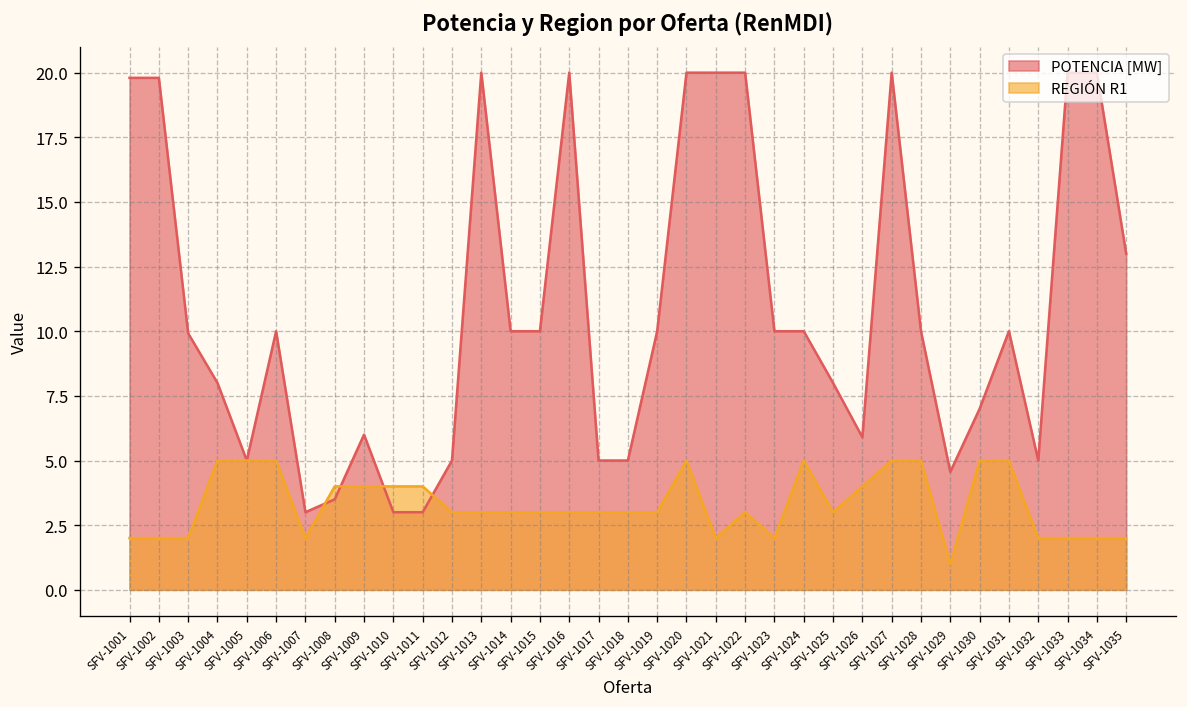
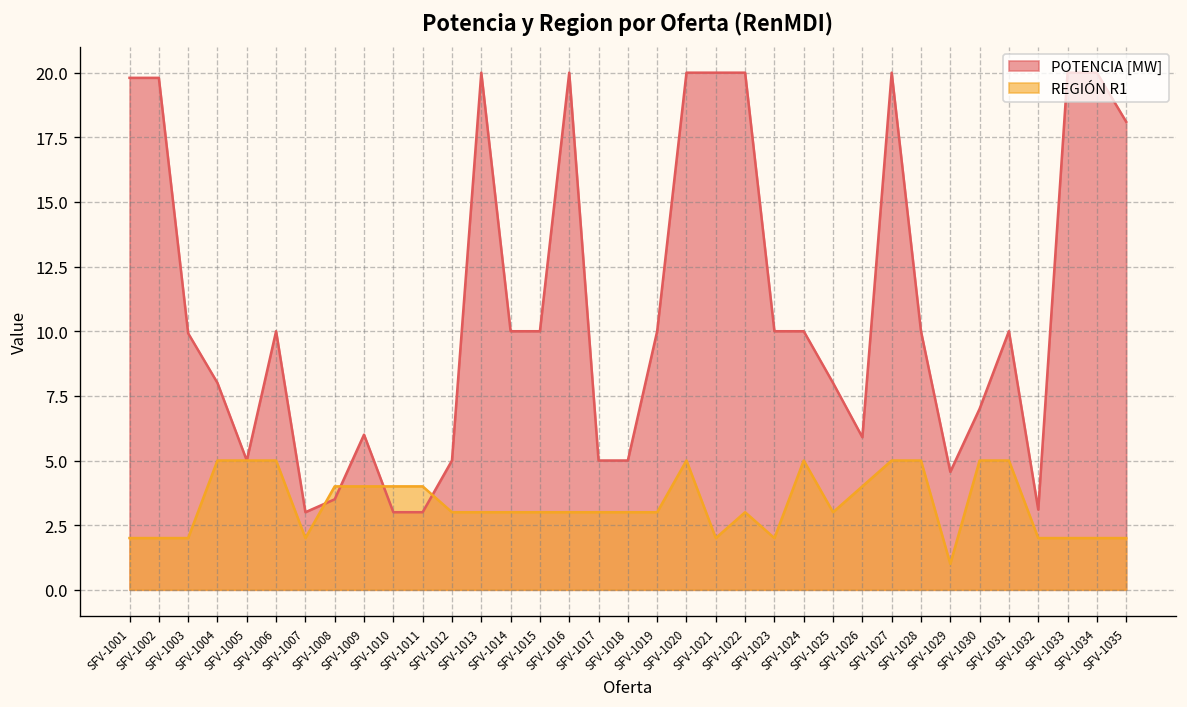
  {
    "POTENCIA [MW]": {
      "SFV-1001": 19.8,
      "SFV-1002": 19.8,
      "SFV-1003": 9.9,
      "SFV-1004": 8.0,
      "SFV-1006": 10.0,
      "SFV-1007": 3.0,
      "SFV-1008": 3.5,
      "SFV-1009": 6.0,
      "SFV-1010": 3.0,
      "SFV-1011": 3.0,
      "SFV-1012": 5.0,
      "SFV-1013": 20.0,
      "SFV-1014": 10.0,
      "SFV-1015": 10.0,
      "SFV-1016": 20.0,
      "SFV-1017": 5.0,
      "SFV-1018": 5.0,
      "SFV-1019": 10.0,
      "SFV-1020": 20.0,
      "SFV-1021": 20.0,
      "SFV-1022": 20.0,
      "SFV-1023": 10.0,
      "SFV-1024": 10.0,
      "SFV-1025": 8.0,
      "SFV-1026": 5.9,
      "SFV-1027": 20.0,
      "SFV-1028": 10.0,
      "SFV-1029": 4.6,
      "SFV-1030": 7.0,
      "SFV-1031": 10.0,
-     "SFV-1032": 5.0,
-     "SFV-1035": 13.0
+     "SFV-1032": 3.1,
+     "SFV-1035": 18.1
    },
    "REGIÓN R1": {
      "SFV-1001": 2.0,
      "SFV-1002": 2.0,
      "SFV-1003": 2.0,
      "SFV-1004": 5.0,
      "SFV-1006": 5.0,
      "SFV-1007": 2.0,
      "SFV-1008": 4.0,
      "SFV-1009": 4.0,
      "SFV-1010": 4.0,
      "SFV-1011": 4.0,
      "SFV-1012": 3.0,
      "SFV-1013": 3.0,
      "SFV-1014": 3.0,
      "SFV-1015": 3.0,
      "SFV-1016": 3.0,
      "SFV-1017": 3.0,
      "SFV-1018": 3.0,
      "SFV-1019": 3.0,
      "SFV-1020": 5.0,
      "SFV-1021": 2.0,
      "SFV-1022": 3.0,
      "SFV-1023": 2.0,
      "SFV-1024": 5.0,
      "SFV-1025": 3.0,
      "SFV-1026": 4.0,
      "SFV-1027": 5.0,
      "SFV-1028": 5.0,
      "SFV-1029": 1.0,
      "SFV-1030": 5.0,
      "SFV-1031": 5.0,
      "SFV-1032": 2.0,
      "SFV-1033": 2.0,
      "SFV-1034": 2.0,
      "SFV-1035": 2.0
    }
  }
